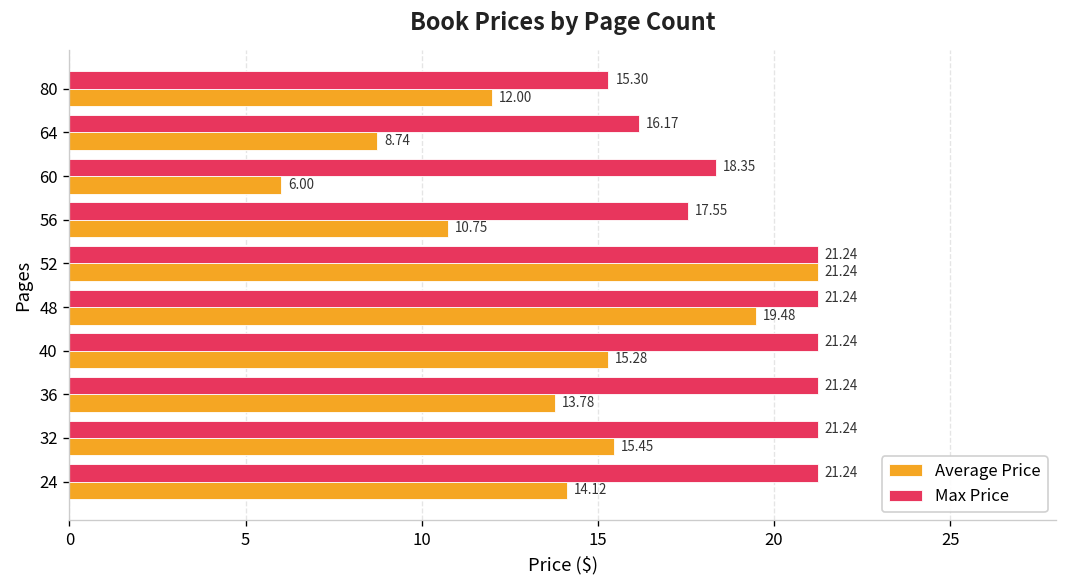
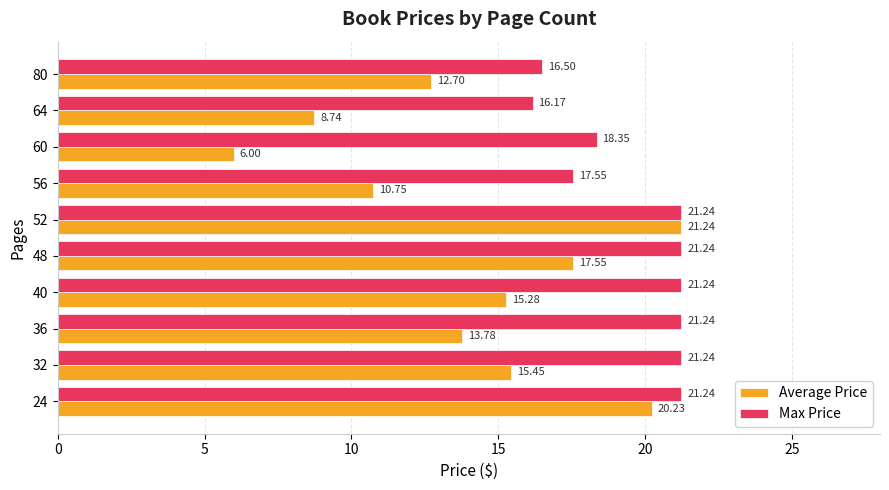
  {
    "Average Price": {
-     "80": 12.00,
+     "80": 12.70,
      "64": 8.74,
      "60": 6.00,
      "56": 10.75,
      "52": 21.24,
-     "48": 19.48,
+     "48": 17.55,
      "40": 15.28,
      "36": 13.78,
      "32": 15.45,
-     "24": 14.12
+     "24": 20.23
    },
    "Max Price": {
-     "80": 15.30,
+     "80": 16.50,
      "64": 16.17,
      "60": 18.35,
      "56": 17.55,
      "52": 21.24,
      "48": 21.24,
      "40": 21.24,
      "36": 21.24,
      "32": 21.24,
      "24": 21.24
    }
  }
